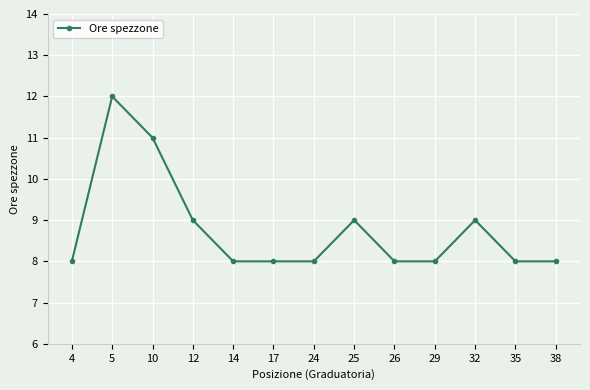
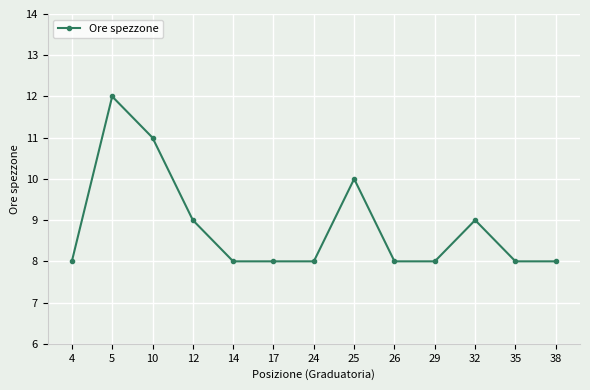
  {
    "4": 8,
    "5": 12,
    "10": 11,
    "12": 9,
    "14": 8,
    "17": 8,
    "24": 8,
-   "25": 9,
+   "25": 10,
    "26": 8,
    "29": 8,
    "32": 9,
    "35": 8,
    "38": 8
  }
